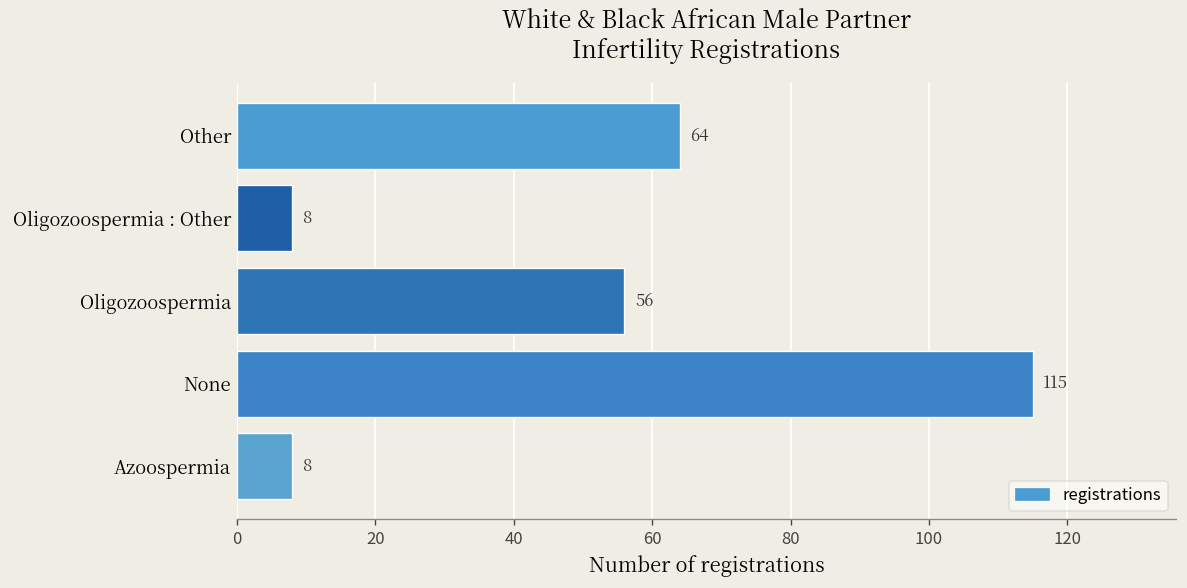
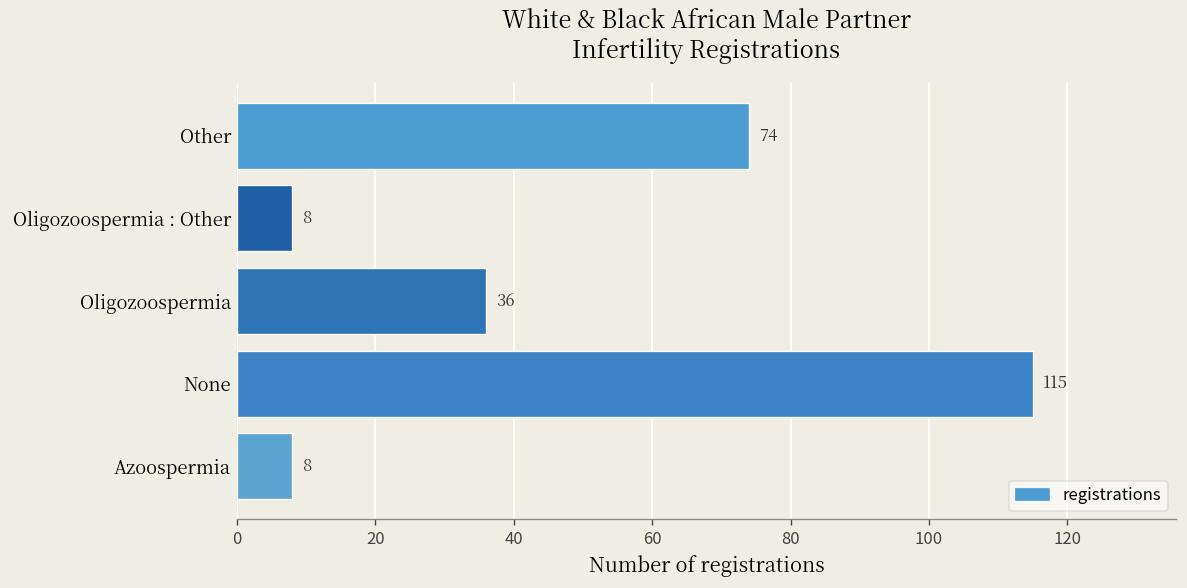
  {
-   "Other": 64,
+   "Other": 74,
    "Oligozoospermia : Other": 8,
-   "Oligozoospermia": 56,
+   "Oligozoospermia": 36,
    "None": 115,
    "Azoospermia": 8
  }
